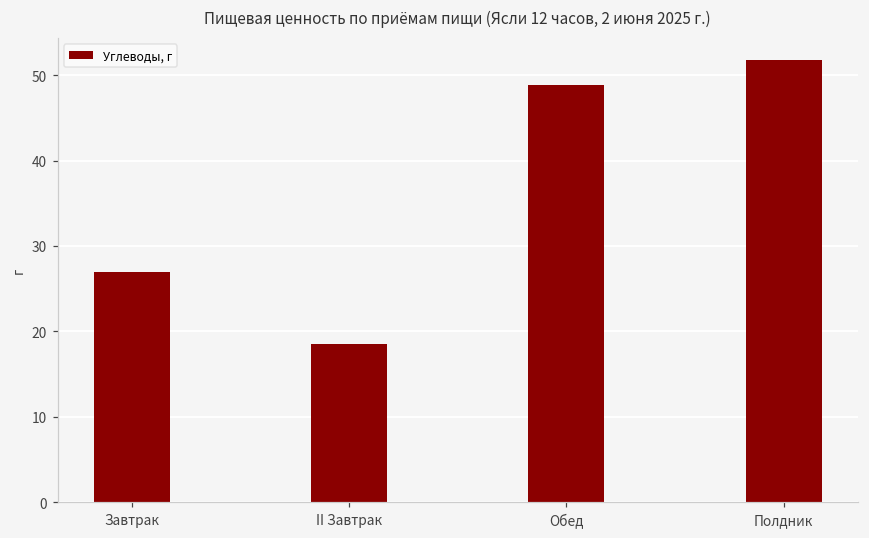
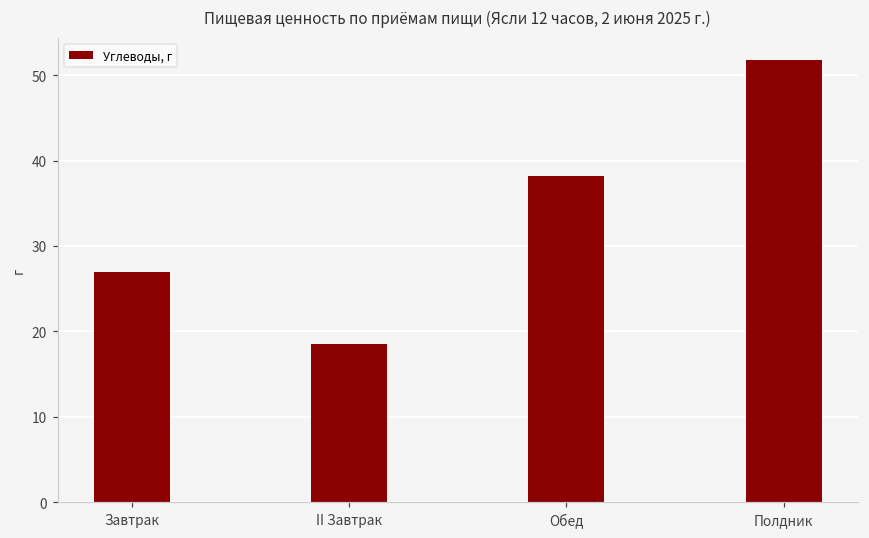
  {
    "Завтрак": 27,
    "II Завтрак": 19,
-   "Обед": 49,
+   "Обед": 38,
    "Полдник": 52
  }
